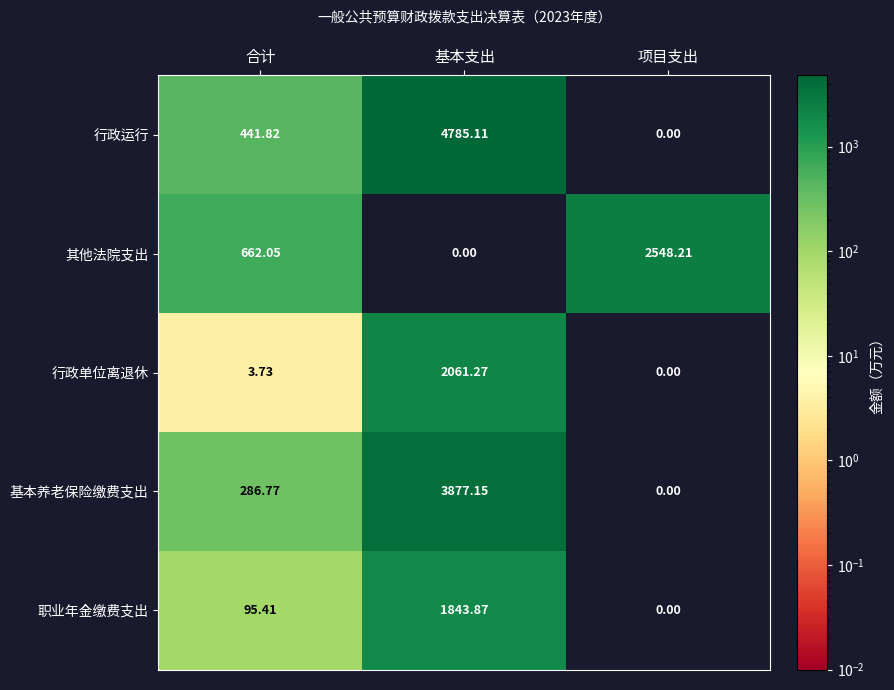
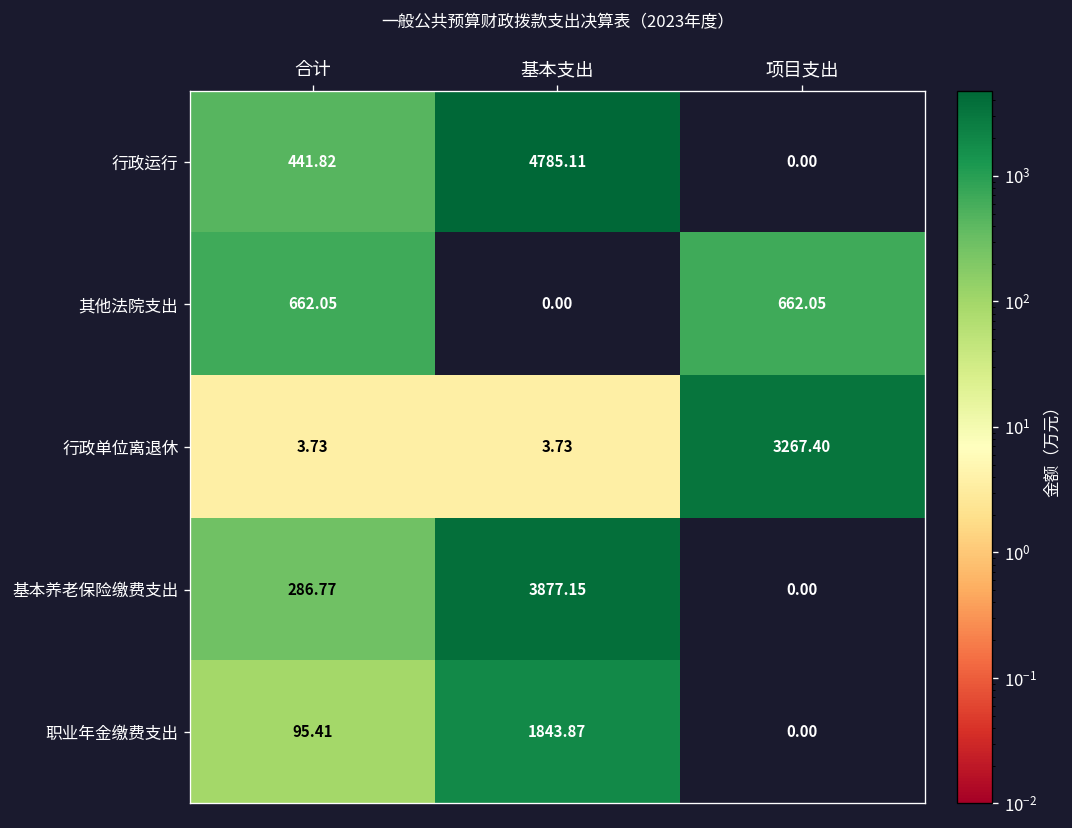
  {
    "行政运行": {
      "合计": 441.82,
      "基本支出": 4785.11,
      "项目支出": 0.00
    },
    "其他法院支出": {
      "合计": 662.05,
      "基本支出": 0.00,
-     "项目支出": 2548.21
+     "项目支出": 662.05
    },
    "行政单位离退休": {
      "合计": 3.73,
-     "基本支出": 2061.27,
-     "项目支出": 0.00
+     "基本支出": 3.73,
+     "项目支出": 3267.40
    },
    "基本养老保险缴费支出": {
      "合计": 286.77,
      "基本支出": 3877.15,
      "项目支出": 0.00
    },
    "职业年金缴费支出": {
      "合计": 95.41,
      "基本支出": 1843.87,
      "项目支出": 0.00
    }
  }
